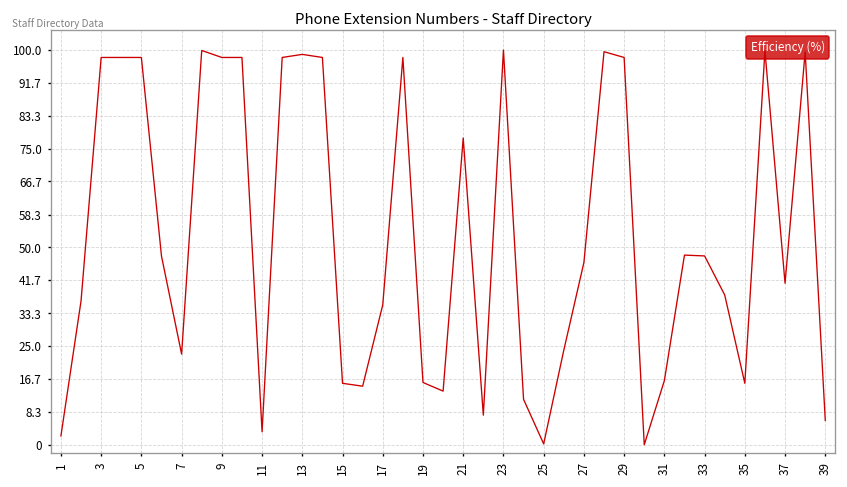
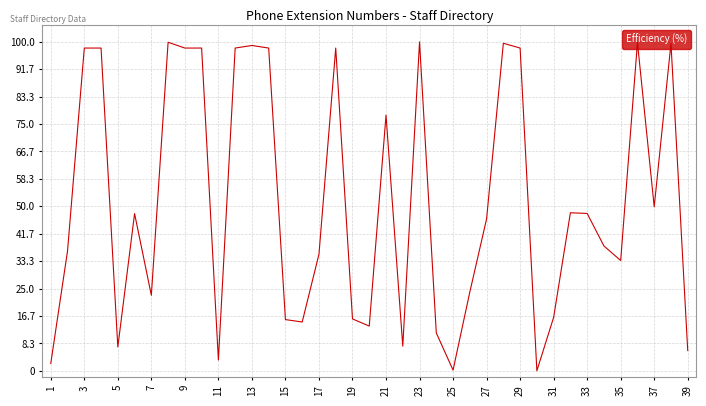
  {
    "1": 2,
    "3": 98,
-   "5": 98,
+   "5": 7,
    "7": 23,
    "9": 98,
    "11": 3,
    "13": 99,
    "15": 16,
    "17": 35,
    "19": 16,
    "21": 78,
    "23": 100,
    "25": 0,
    "27": 46,
    "29": 98,
    "31": 16,
    "33": 48,
-   "35": 16,
-   "37": 41,
+   "35": 34,
+   "37": 50,
    "39": 6
  }
